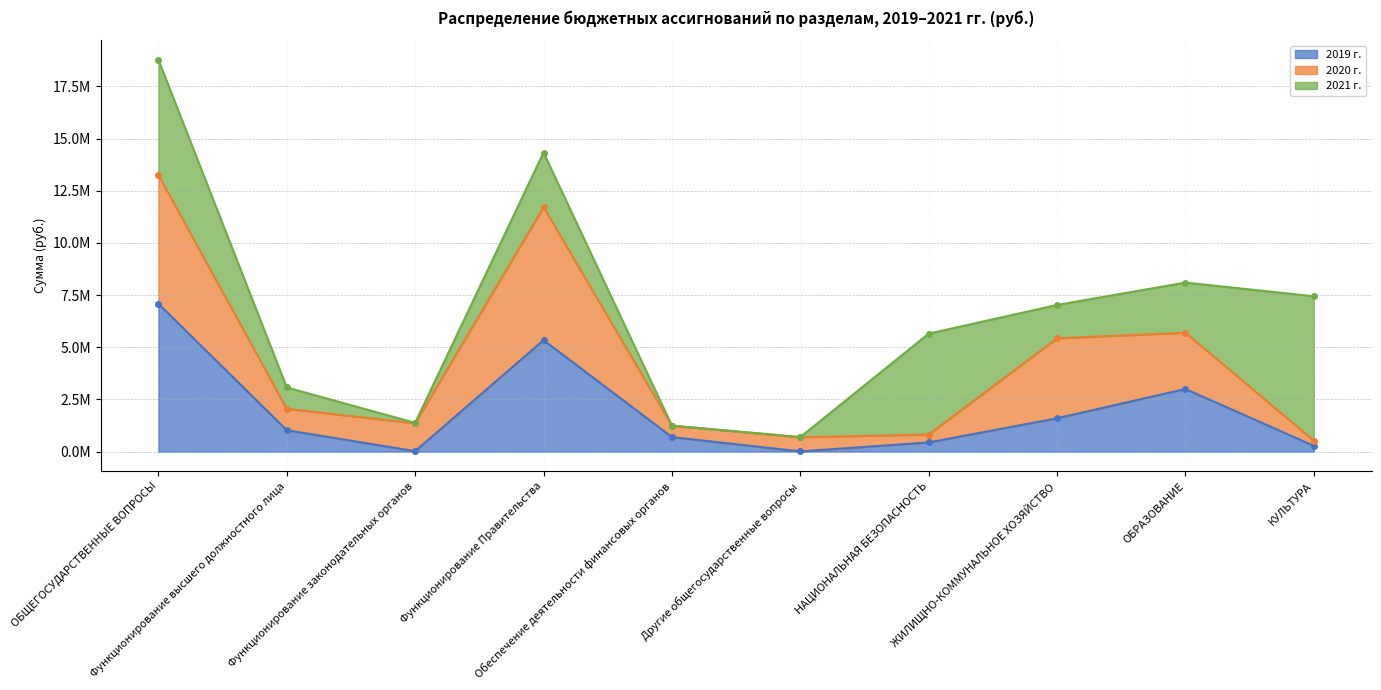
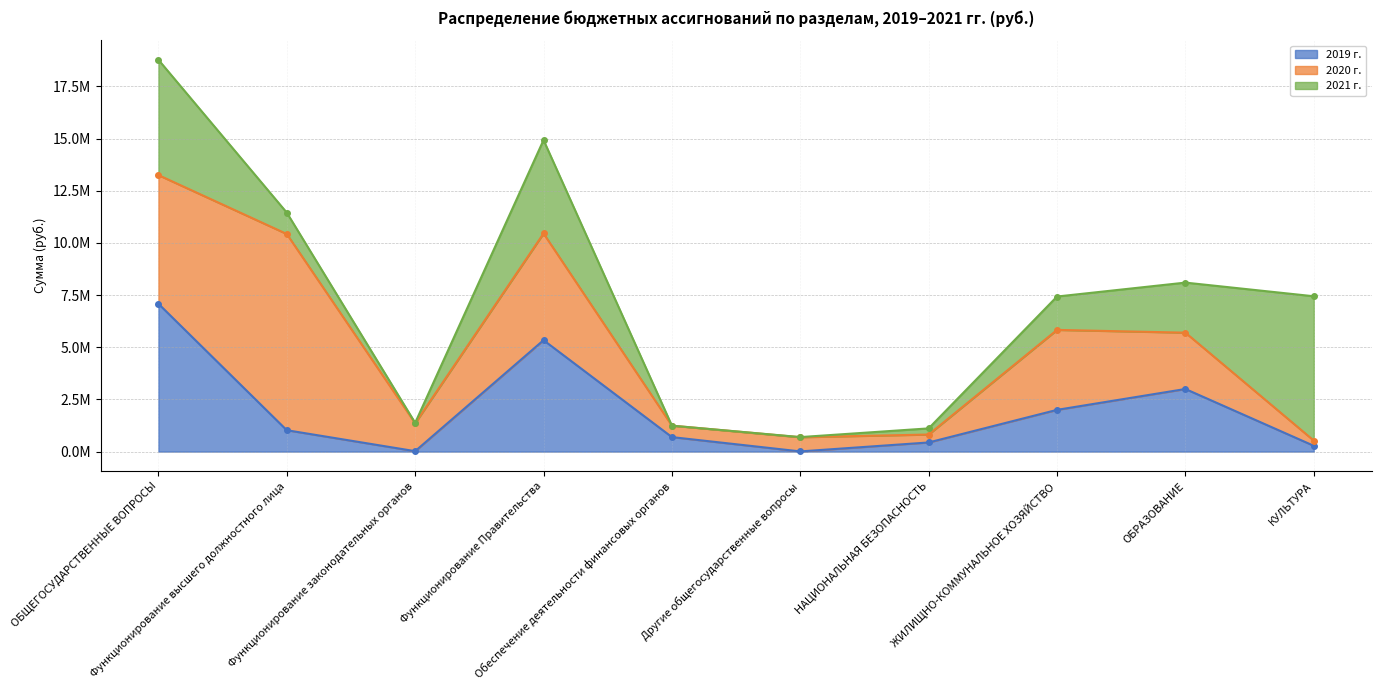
  {
    "2019 г.": {
      "ОБЩЕГОСУДАРСТВЕННЫЕ ВОПРОСЫ": 7100000,
      "Функционирование высшего должностного лица": 1000000,
      "Функционирование законодательных органов": 0,
      "Функционирование Правительства": 5300000,
      "Обеспечение деятельности финансовых органов": 700000,
      "Другие общегосударственные вопросы": 0,
      "НАЦИОНАЛЬНАЯ БЕЗОПАСНОСТЬ": 400000,
-     "ЖИЛИЩНО-КОММУНАЛЬНОЕ ХОЗЯЙСТВО": 1600000,
+     "ЖИЛИЩНО-КОММУНАЛЬНОЕ ХОЗЯЙСТВО": 2000000,
      "ОБРАЗОВАНИЕ": 3000000,
      "КУЛЬТУРА": 300000
    },
    "2020 г.": {
      "ОБЩЕГОСУДАРСТВЕННЫЕ ВОПРОСЫ": 6200000,
-     "Функционирование высшего должностного лица": 1000000,
-     "Функционирование Правительства": 6400000,
+     "Функционирование высшего должностного лица": 9400000,
+     "Функционирование Правительства": 5100000,
      "НАЦИОНАЛЬНАЯ БЕЗОПАСНОСТЬ": 400000,
      "ЖИЛИЩНО-КОММУНАЛЬНОЕ ХОЗЯЙСТВО": 3800000,
      "ОБРАЗОВАНИЕ": 2700000,
      "КУЛЬТУРА": 300000
    },
    "2021 г.": {
      "ОБЩЕГОСУДАРСТВЕННЫЕ ВОПРОСЫ": 5500000,
      "Функционирование высшего должностного лица": 1000000,
-     "Функционирование Правительства": 2600000,
-     "НАЦИОНАЛЬНАЯ БЕЗОПАСНОСТЬ": 4800000,
+     "Функционирование Правительства": 4500000,
+     "НАЦИОНАЛЬНАЯ БЕЗОПАСНОСТЬ": 300000,
      "ЖИЛИЩНО-КОММУНАЛЬНОЕ ХОЗЯЙСТВО": 1600000,
      "ОБРАЗОВАНИЕ": 2400000,
      "КУЛЬТУРА": 6900000
    }
  }
